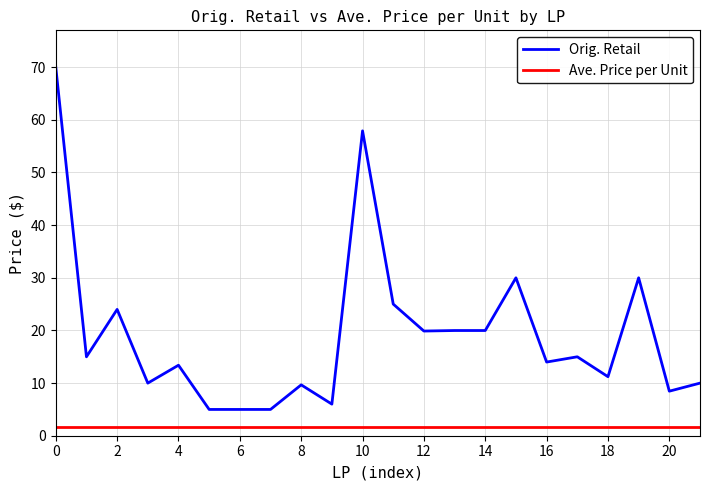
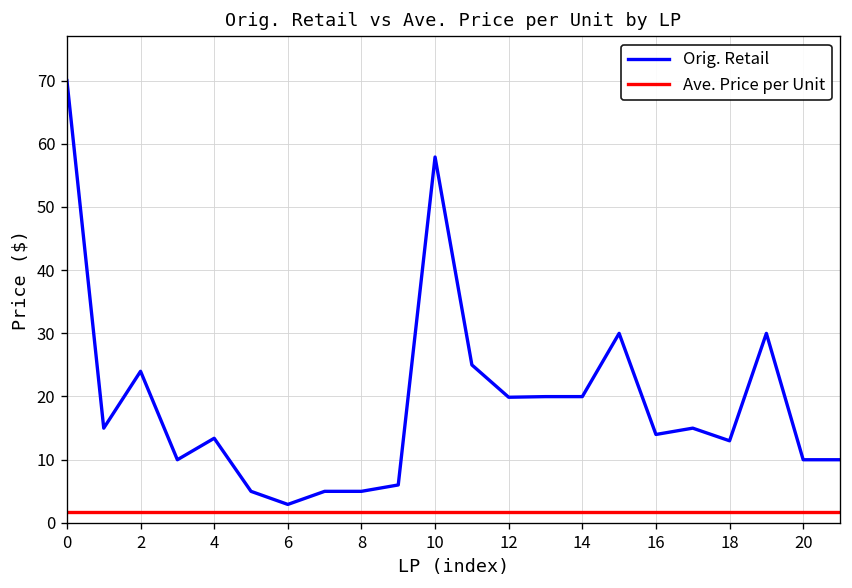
  {
    "Orig. Retail": {
      "0": 70,
      "2": 24,
      "4": 13,
-     "6": 5,
-     "8": 10,
+     "6": 3,
+     "8": 5,
      "10": 58,
      "12": 20,
      "14": 20,
      "16": 14,
-     "18": 11,
-     "20": 8
+     "18": 13,
+     "20": 10
    },
    "Ave. Price per Unit": {
      "0": 2,
      "2": 2,
      "4": 2,
      "6": 2,
      "8": 2,
      "10": 2,
      "12": 2,
      "14": 2,
      "16": 2,
      "18": 2,
      "20": 2
    }
  }
